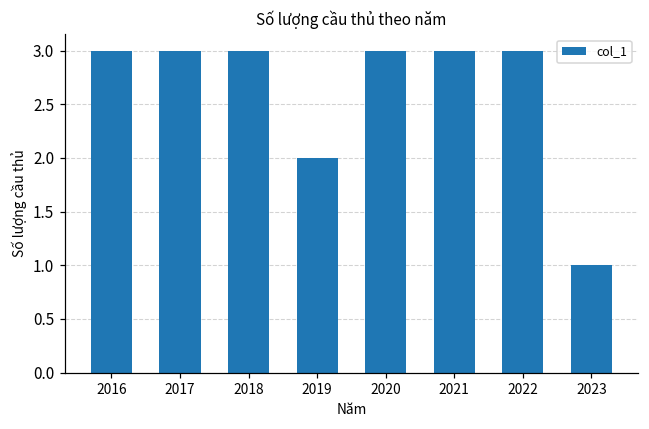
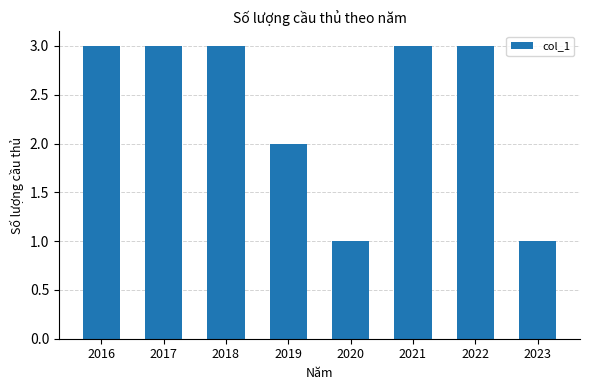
  {
    "2016": 3,
    "2017": 3,
    "2018": 3,
    "2019": 2,
-   "2020": 3,
+   "2020": 1,
    "2021": 3,
    "2022": 3,
    "2023": 1
  }
